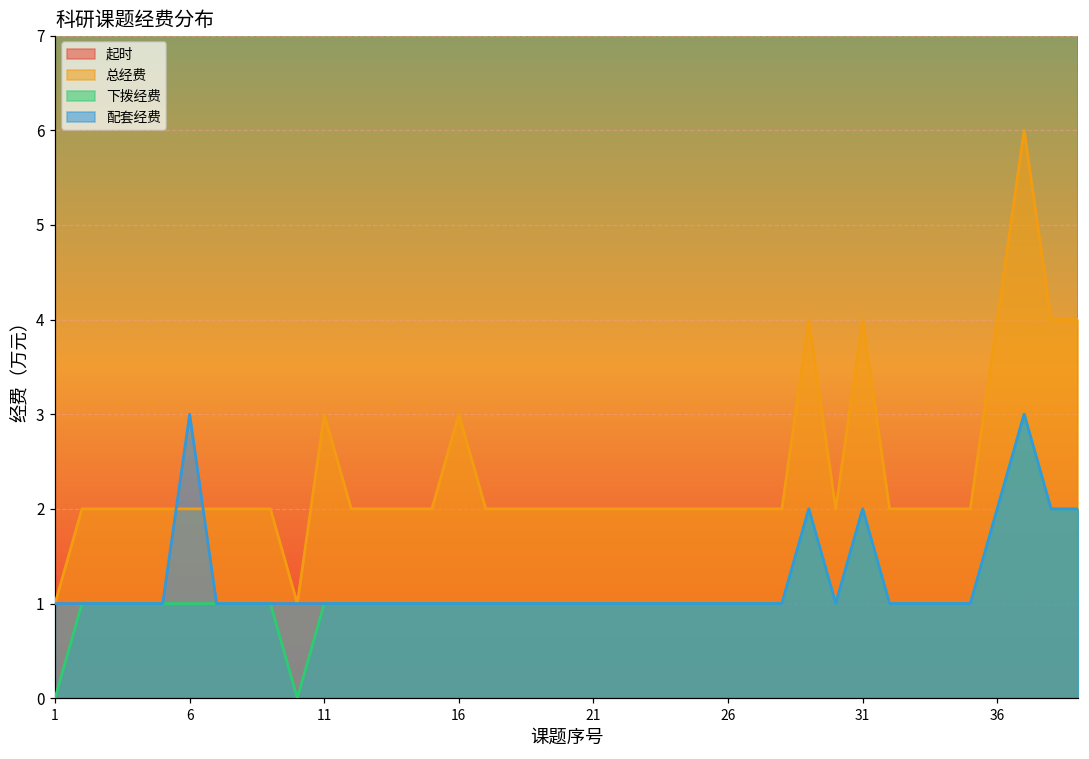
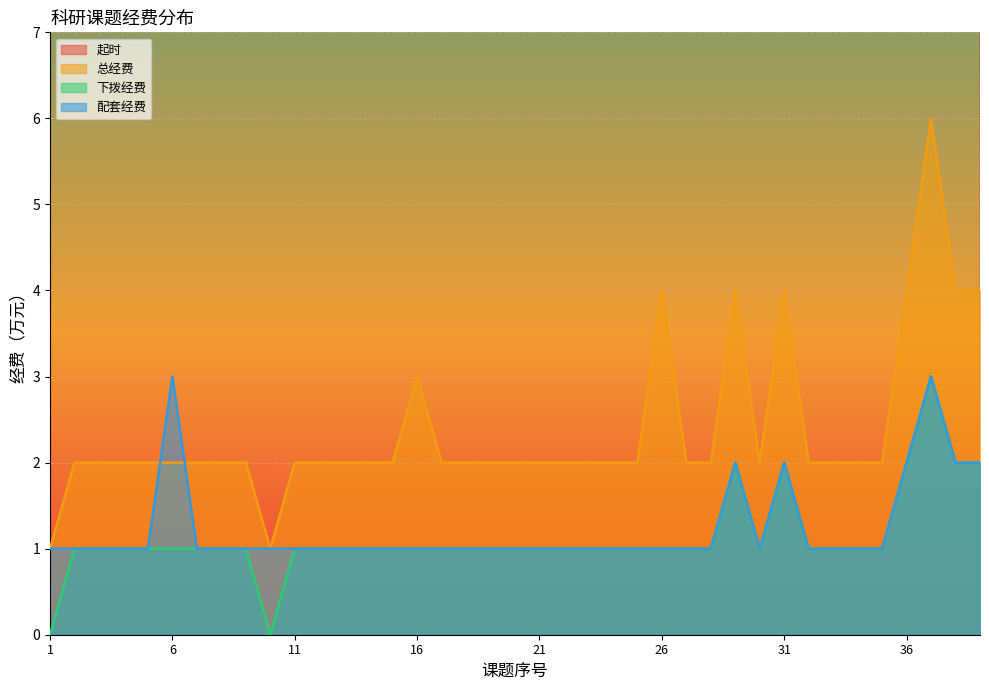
  {
    "总经费": {
      "6": 2,
-     "11": 3,
+     "11": 2,
      "16": 3,
      "21": 2,
-     "26": 2,
+     "26": 4,
      "31": 4,
      "36": 4
    },
    "下拨经费": {
      "1": 0,
      "6": 1
    },
    "配套经费": {
      "6": 3
    }
  }
